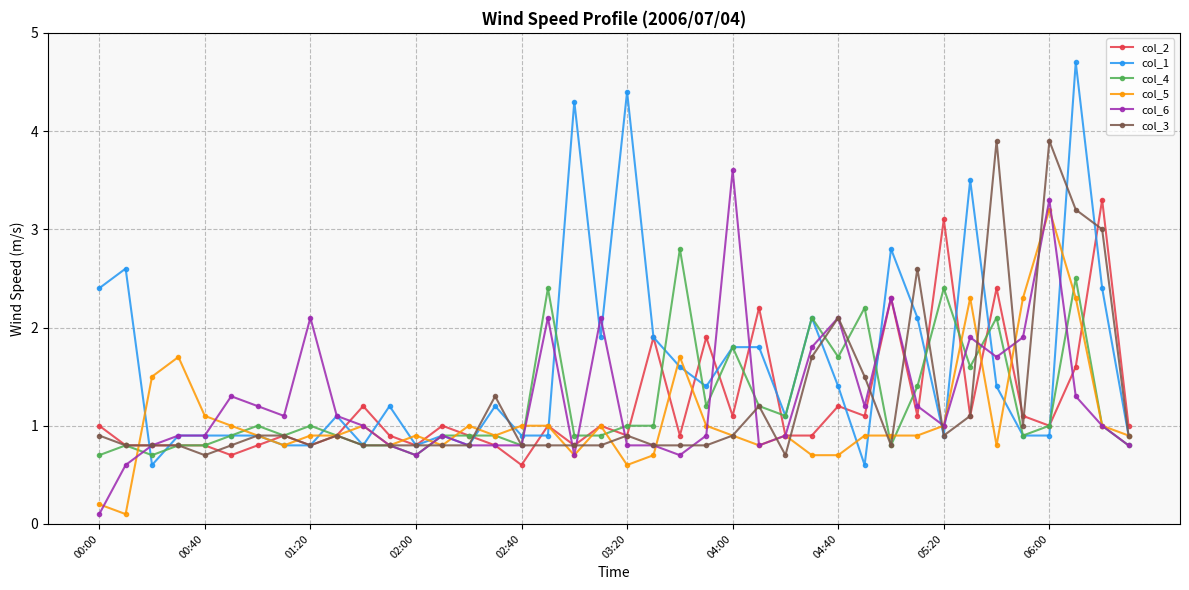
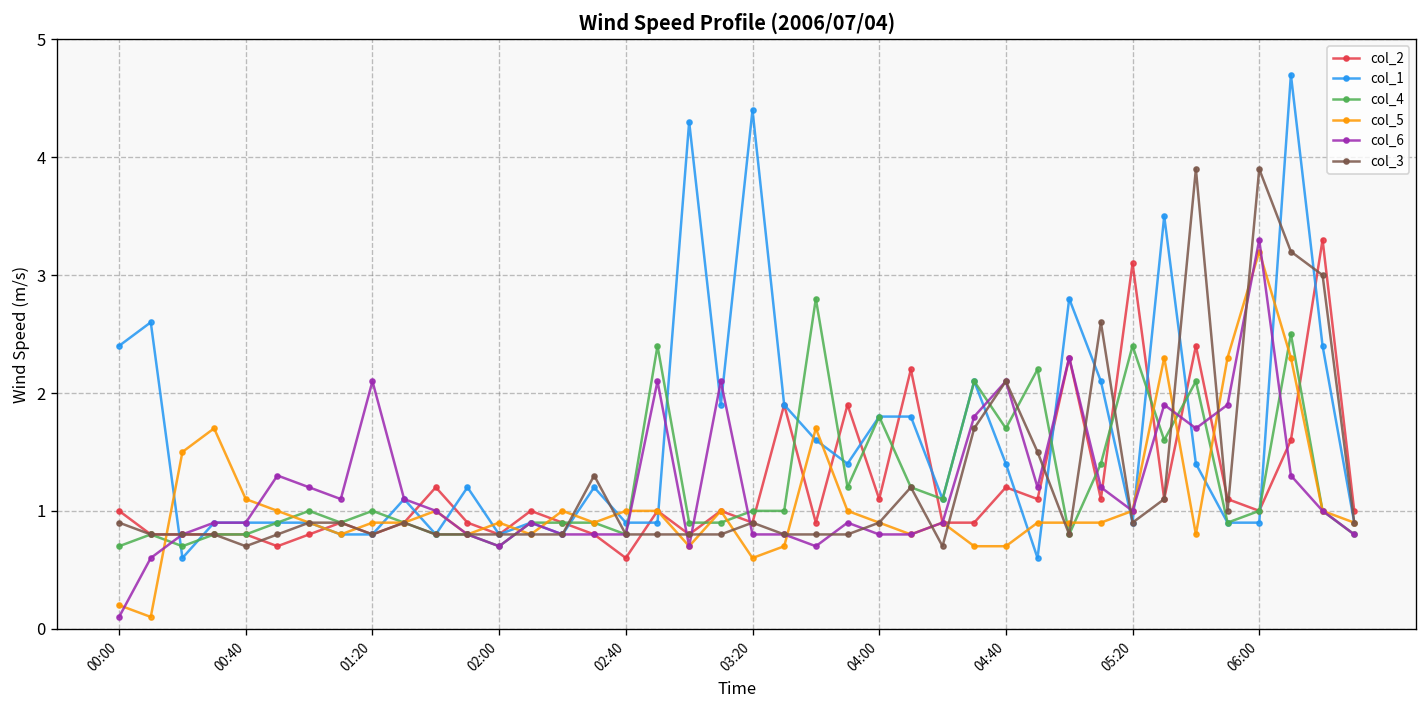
  {
    "col_2": {
      "00:00": 1.0,
      "02:40": 0.6,
      "04:00": 1.1,
      "04:40": 1.2,
      "05:20": 3.1
    },
    "col_1": {
      "00:00": 2.4,
      "02:40": 0.9,
      "03:20": 4.4,
      "04:40": 1.4,
      "06:00": 0.9
    },
    "col_4": {
      "00:00": 0.7,
      "01:20": 1.0,
      "03:20": 1.0,
      "04:40": 1.7,
      "05:20": 2.4
    },
    "col_5": {
      "00:00": 0.2,
      "00:40": 1.1,
      "01:20": 0.9,
      "02:00": 0.9,
      "02:40": 1.0,
      "03:20": 0.6,
      "04:40": 0.7,
      "06:00": 3.2
    },
    "col_6": {
      "00:00": 0.1,
      "01:20": 2.1,
      "03:20": 0.8,
-     "04:00": 3.6,
+     "04:00": 0.8,
      "06:00": 3.3
    },
    "col_3": {
      "00:00": 0.9,
      "00:40": 0.7,
      "06:00": 3.9
    }
  }
